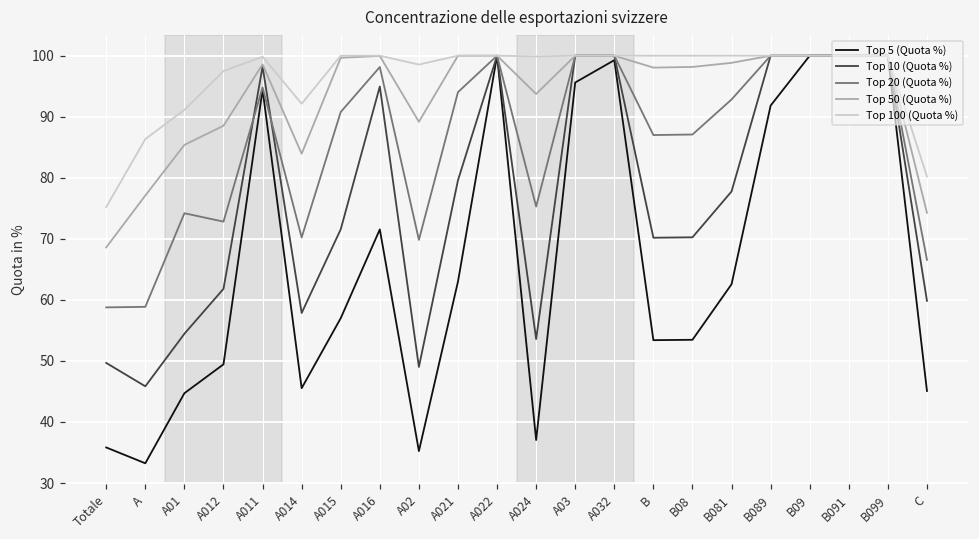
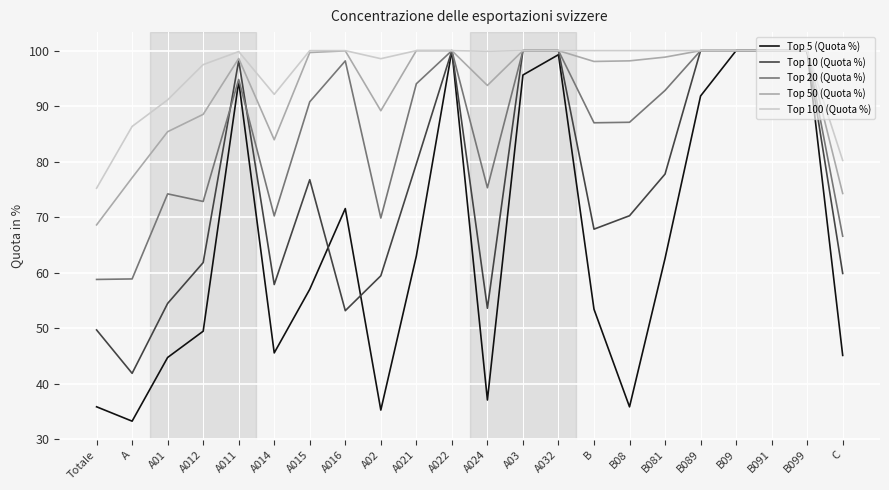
  {
    "Top 5 (Quota %)": {
      "Totale": 36,
      "A": 33,
      "A01": 45,
      "A012": 49,
      "A014": 46,
      "A015": 57,
      "A016": 72,
      "A02": 35,
      "A021": 63,
      "A024": 37,
      "A03": 96,
      "A032": 99,
      "B": 53,
-     "B08": 53,
+     "B08": 36,
      "B081": 63,
      "B089": 92,
      "C": 45
    },
    "Top 10 (Quota %)": {
      "Totale": 50,
-     "A": 46,
+     "A": 42,
      "A01": 54,
      "A012": 62,
      "A014": 58,
-     "A015": 72,
-     "A016": 95,
-     "A02": 49,
+     "A015": 77,
+     "A016": 53,
+     "A02": 59,
      "A021": 80,
      "A024": 54,
-     "B": 70,
+     "B": 68,
      "B08": 70,
      "B081": 78,
      "C": 60
    },
    "Top 20 (Quota %)": {
      "Totale": 59,
      "A": 59,
      "A01": 74,
      "A012": 73,
      "A014": 70,
      "A015": 91,
      "A016": 98,
      "A02": 70,
      "A021": 94,
      "A024": 75,
      "B": 87,
      "B08": 87,
      "B081": 93,
      "C": 67
    }
  }
